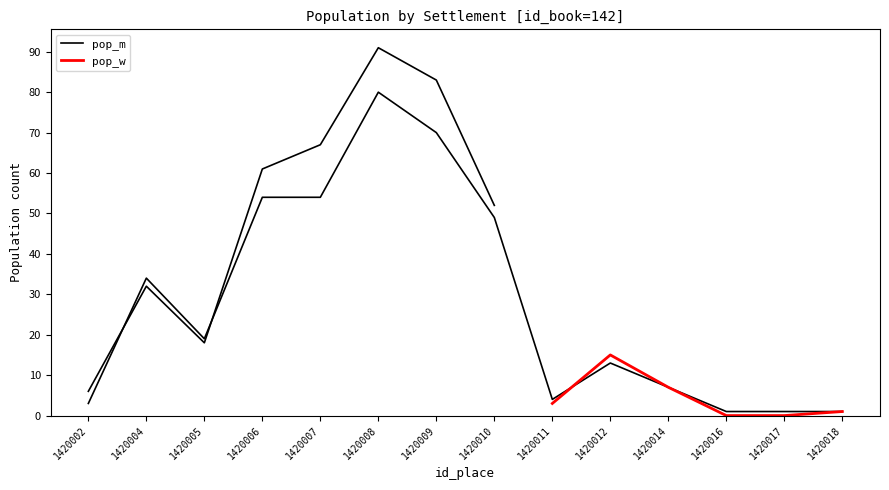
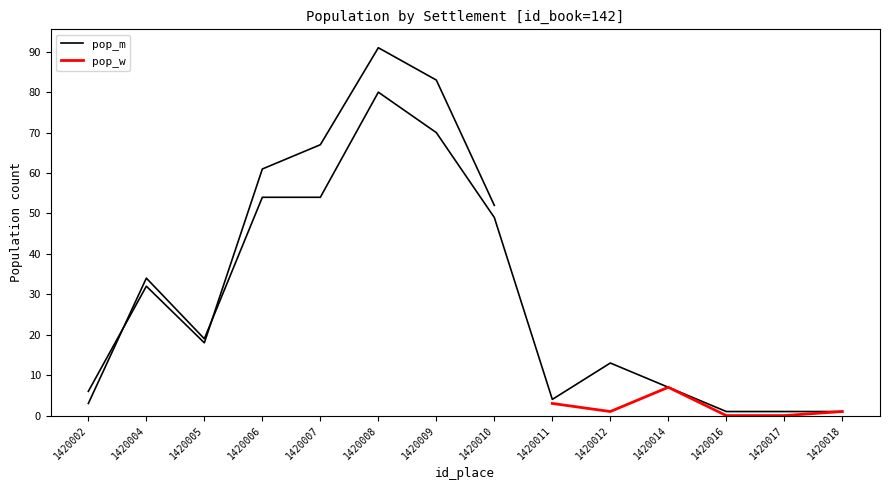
  {
    "pop_w": {
      "1420011": 3,
-     "1420012": 15,
+     "1420012": 1,
      "1420016": 0,
      "1420017": 0
    }
  }
